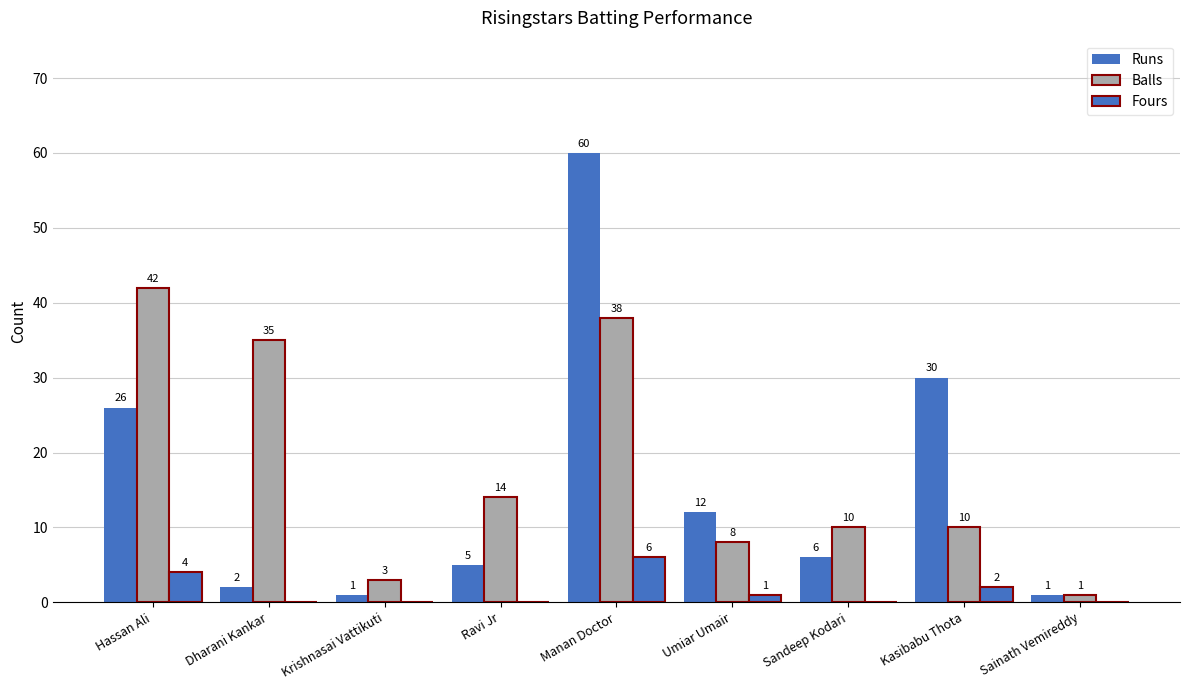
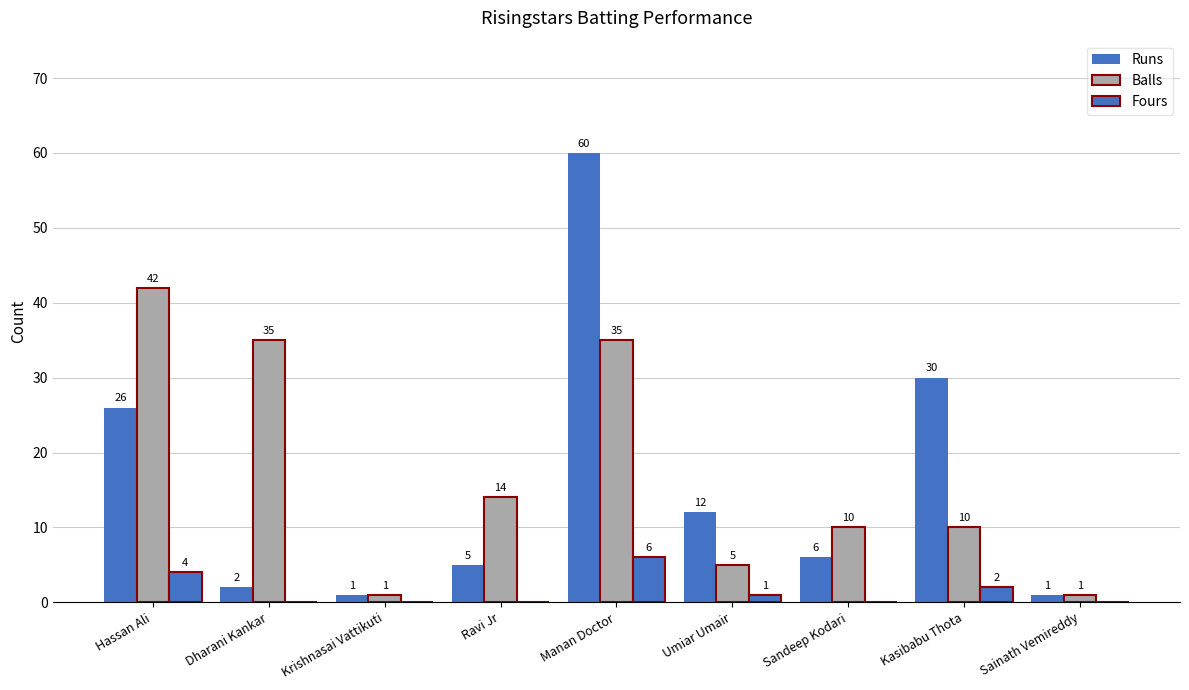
  {
    "Balls": {
      "Hassan Ali": 42,
      "Dharani Kankar": 35,
-     "Krishnasai Vattikuti": 3,
+     "Krishnasai Vattikuti": 1,
      "Ravi Jr": 14,
-     "Manan Doctor": 38,
-     "Umiar Umair": 8,
+     "Manan Doctor": 35,
+     "Umiar Umair": 5,
      "Sandeep Kodari": 10,
      "Kasibabu Thota": 10,
      "Sainath Vemireddy": 1
    }
  }
